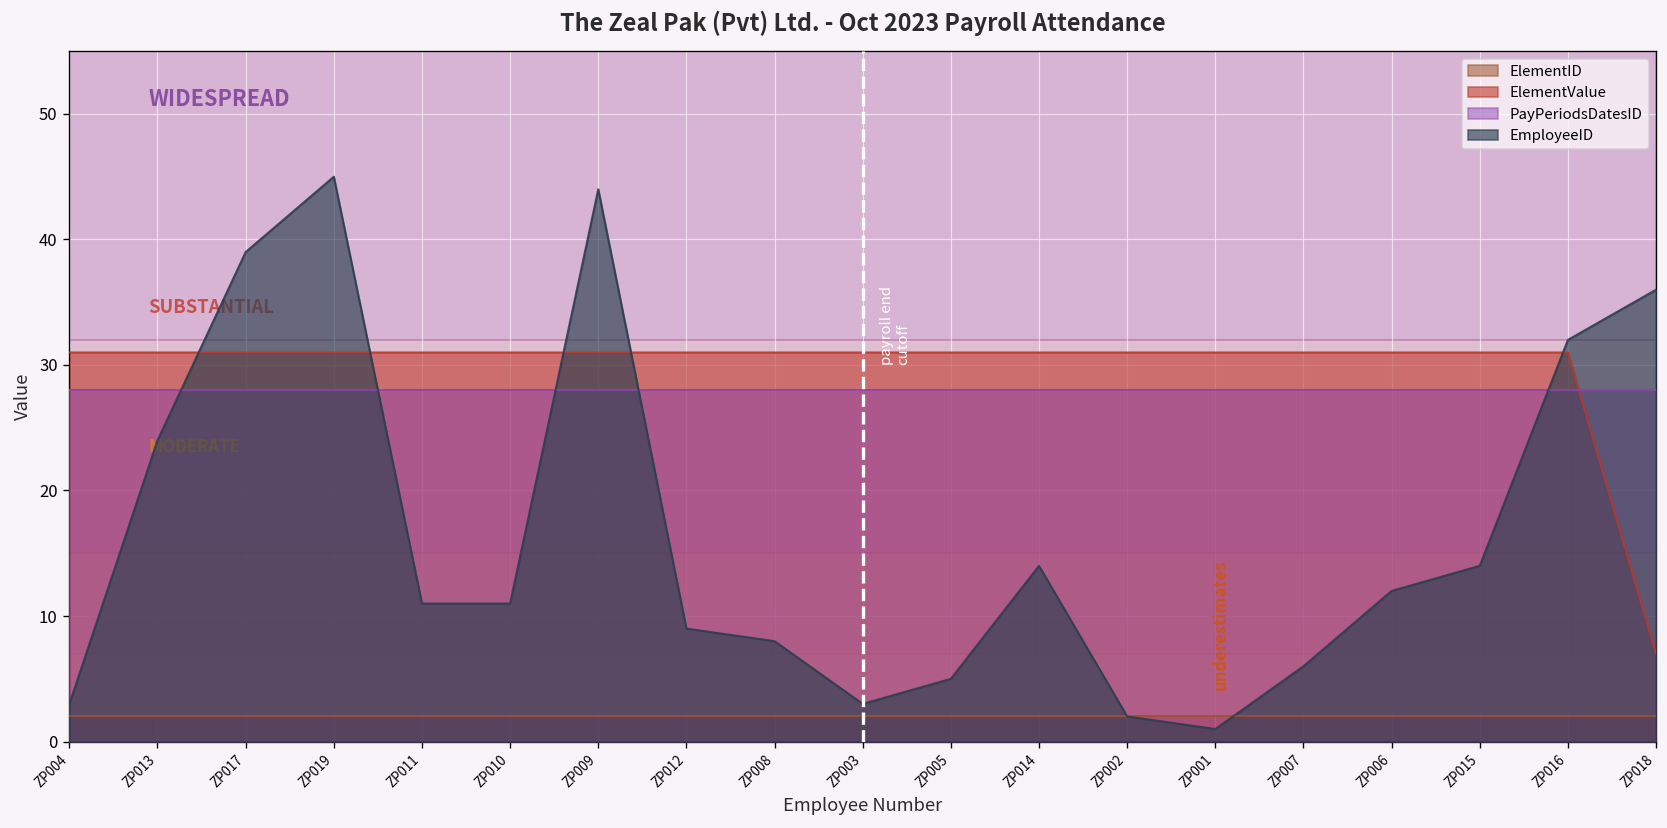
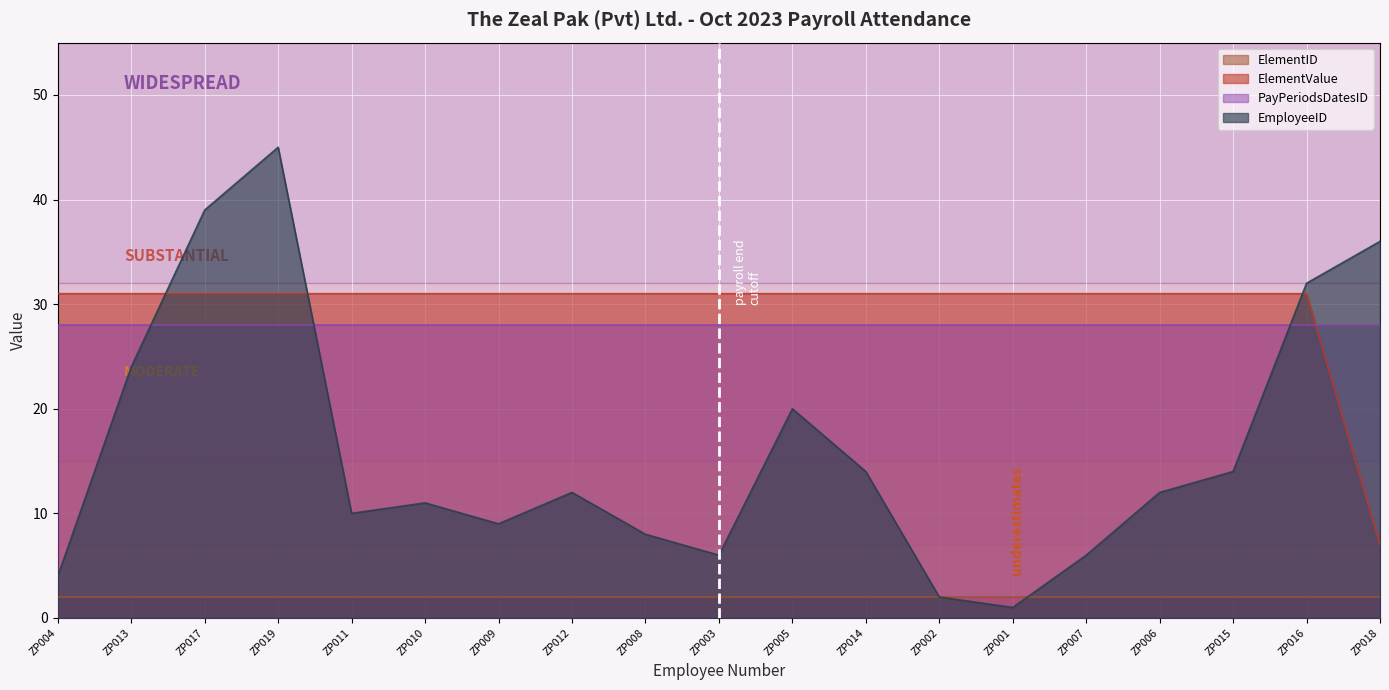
  {
    "PayPeriodsDatesID": {
      "ZP004": 28,
      "ZP013": 28,
      "ZP017": 28,
      "ZP019": 28,
      "ZP011": 28,
      "ZP010": 28,
      "ZP009": 28,
      "ZP012": 28,
      "ZP008": 28,
      "ZP003": 28,
      "ZP005": 28,
      "ZP014": 28,
      "ZP002": 28,
      "ZP001": 28,
      "ZP007": 28,
      "ZP006": 28,
      "ZP015": 28,
      "ZP016": 28,
      "ZP018": 28
    },
    "EmployeeID": {
-     "ZP004": 3,
+     "ZP004": 4,
      "ZP013": 24,
      "ZP017": 39,
      "ZP019": 45,
-     "ZP011": 11,
+     "ZP011": 10,
      "ZP010": 11,
-     "ZP009": 44,
-     "ZP012": 9,
+     "ZP009": 9,
+     "ZP012": 12,
      "ZP008": 8,
-     "ZP003": 3,
-     "ZP005": 5,
+     "ZP003": 6,
+     "ZP005": 20,
      "ZP014": 14,
      "ZP001": 1,
      "ZP007": 6,
      "ZP006": 12,
      "ZP015": 14,
      "ZP016": 32,
      "ZP018": 36
    }
  }
